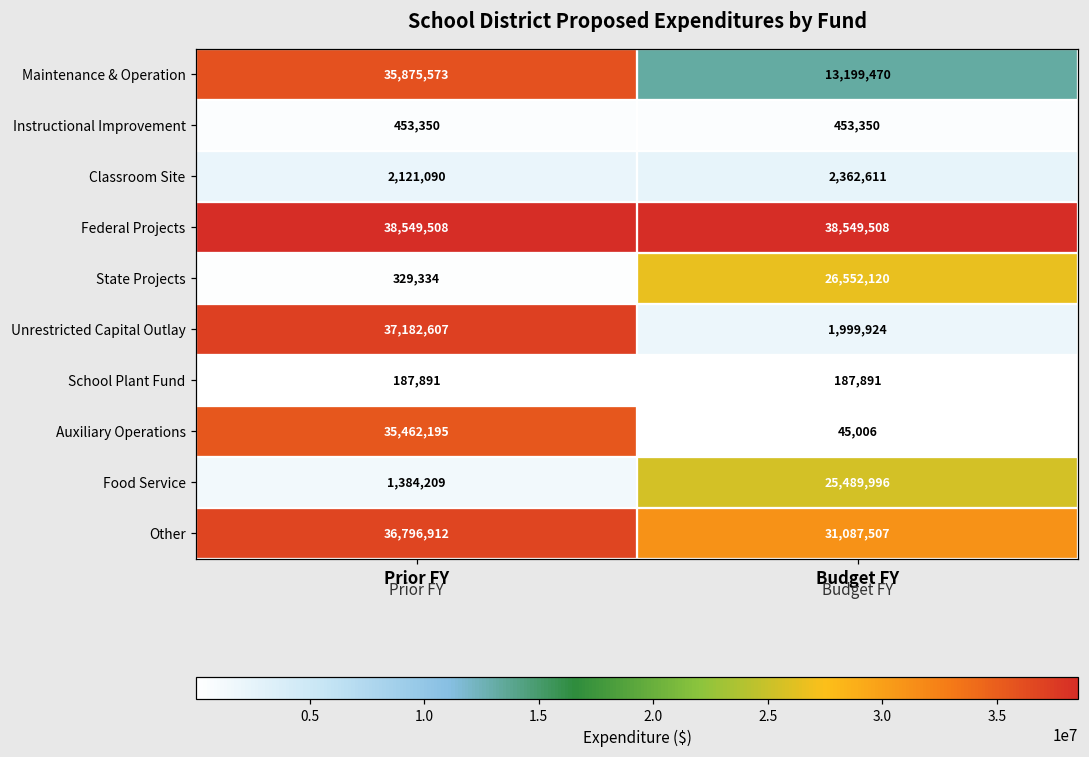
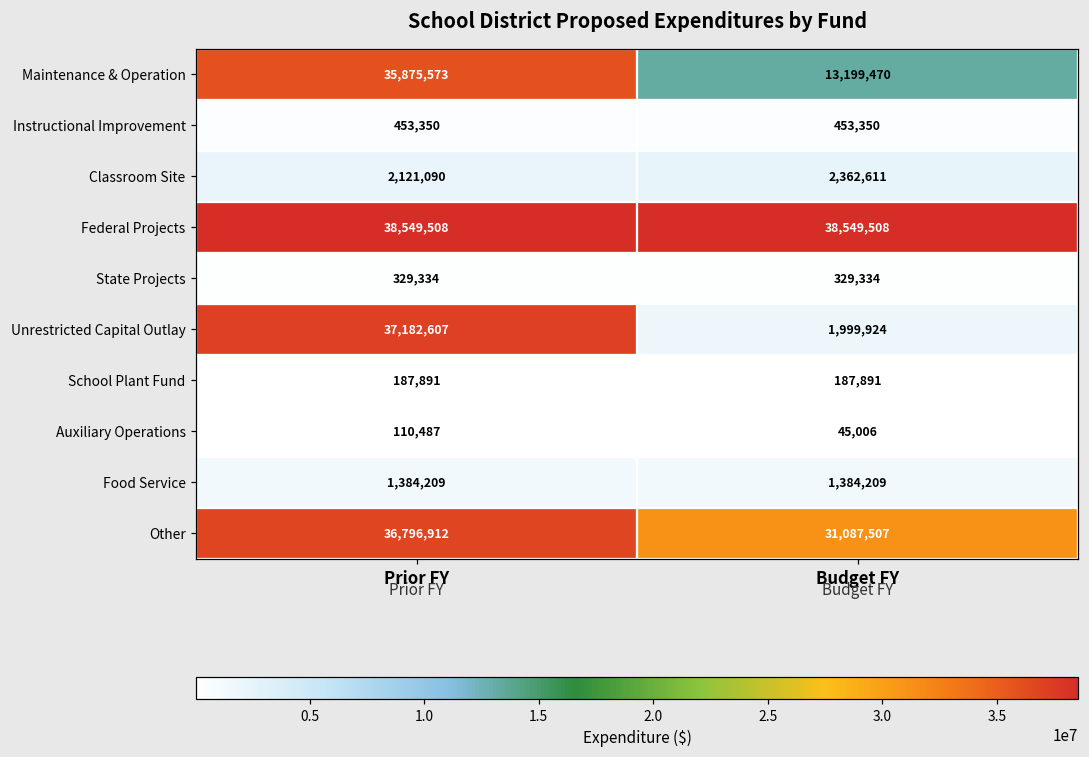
  {
    "Maintenance & Operation": {
      "Prior FY": "35,875,573",
      "Budget FY": "13,199,470"
    },
    "Instructional Improvement": {
      "Prior FY": "453,350",
      "Budget FY": "453,350"
    },
    "Classroom Site": {
      "Prior FY": "2,121,090",
      "Budget FY": "2,362,611"
    },
    "Federal Projects": {
      "Prior FY": "38,549,508",
      "Budget FY": "38,549,508"
    },
    "State Projects": {
      "Prior FY": "329,334",
-     "Budget FY": "26,552,120"
+     "Budget FY": "329,334"
    },
    "Unrestricted Capital Outlay": {
      "Prior FY": "37,182,607",
      "Budget FY": "1,999,924"
    },
    "School Plant Fund": {
      "Prior FY": "187,891",
      "Budget FY": "187,891"
    },
    "Auxiliary Operations": {
-     "Prior FY": "35,462,195",
+     "Prior FY": "110,487",
      "Budget FY": "45,006"
    },
    "Food Service": {
      "Prior FY": "1,384,209",
-     "Budget FY": "25,489,996"
+     "Budget FY": "1,384,209"
    },
    "Other": {
      "Prior FY": "36,796,912",
      "Budget FY": "31,087,507"
    }
  }
